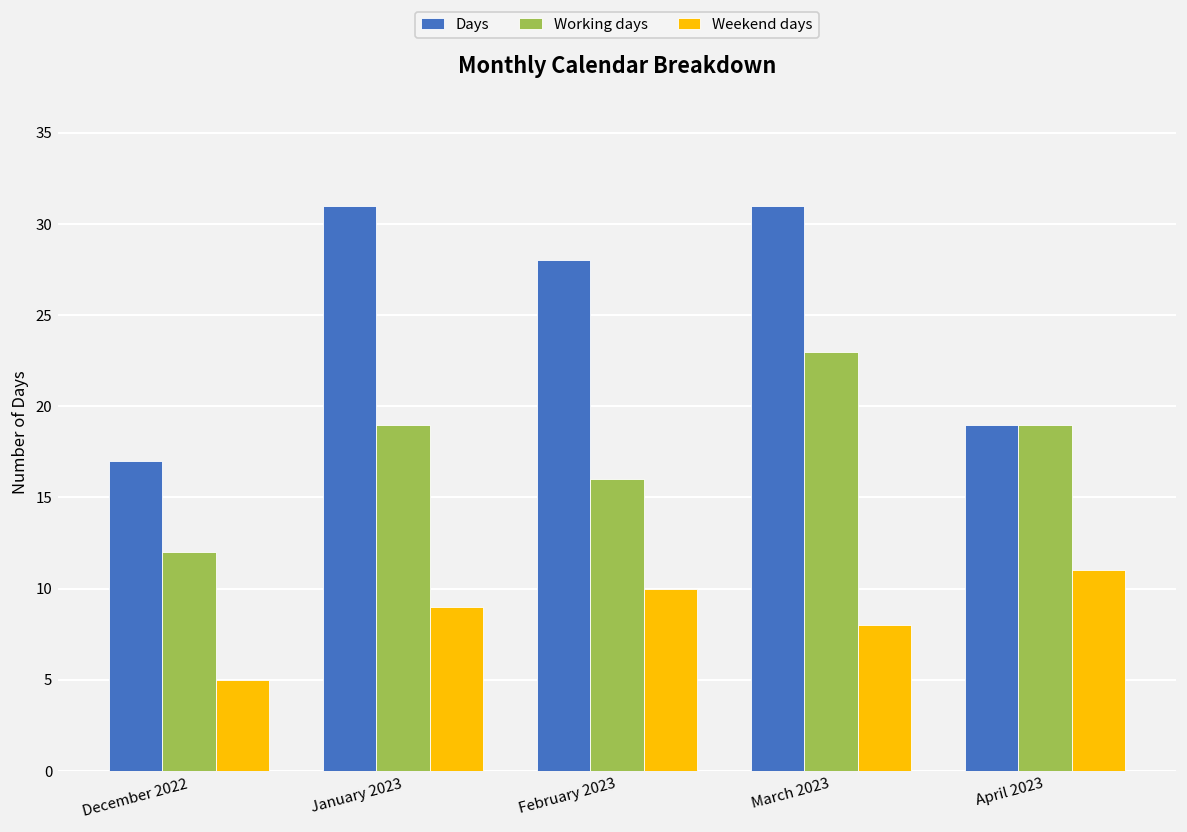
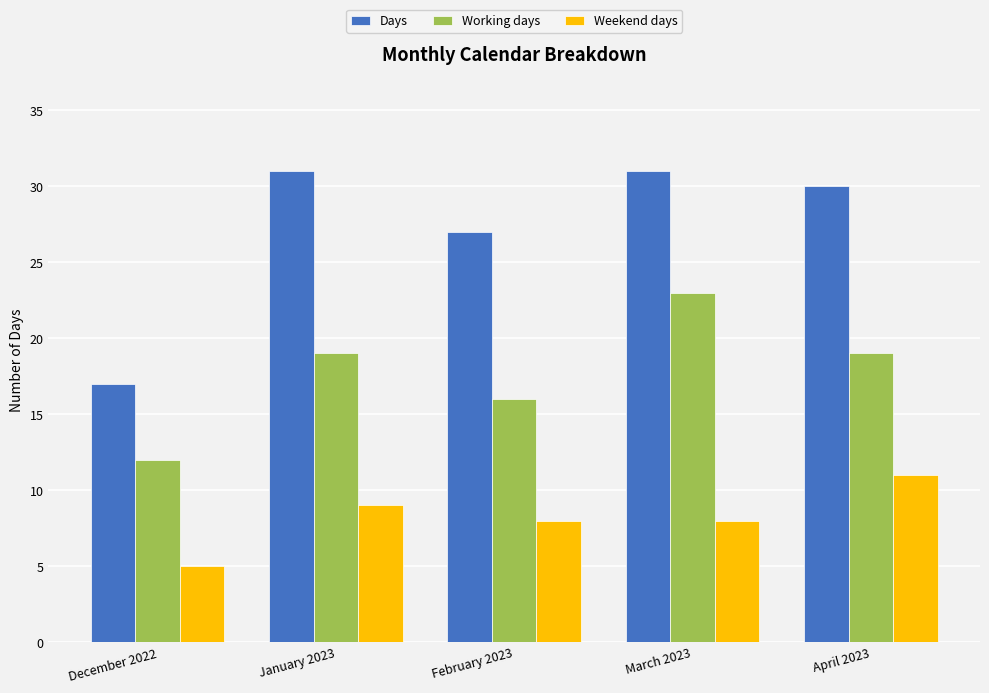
  {
    "Days": {
      "December 2022": 17,
      "January 2023": 31,
-     "February 2023": 28,
+     "February 2023": 27,
      "March 2023": 31,
-     "April 2023": 19
+     "April 2023": 30
    },
    "Working days": {
      "December 2022": 12,
      "January 2023": 19,
      "February 2023": 16,
      "March 2023": 23,
      "April 2023": 19
    },
    "Weekend days": {
      "December 2022": 5,
      "January 2023": 9,
-     "February 2023": 10,
+     "February 2023": 8,
      "March 2023": 8,
      "April 2023": 11
    }
  }
